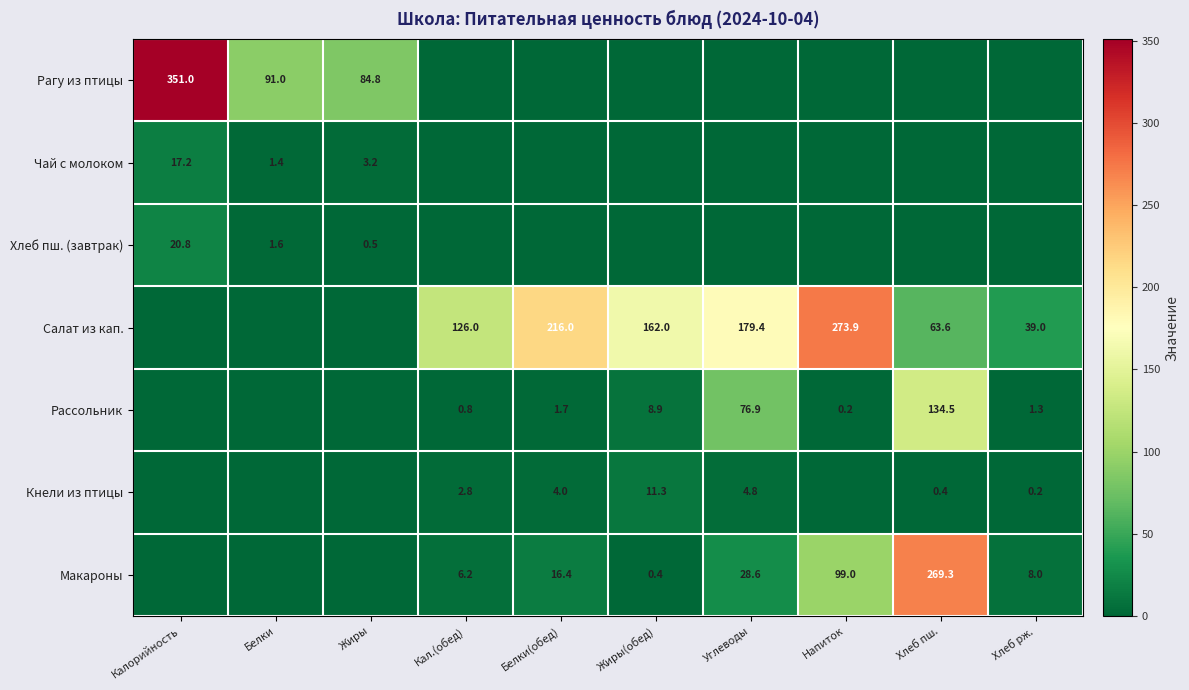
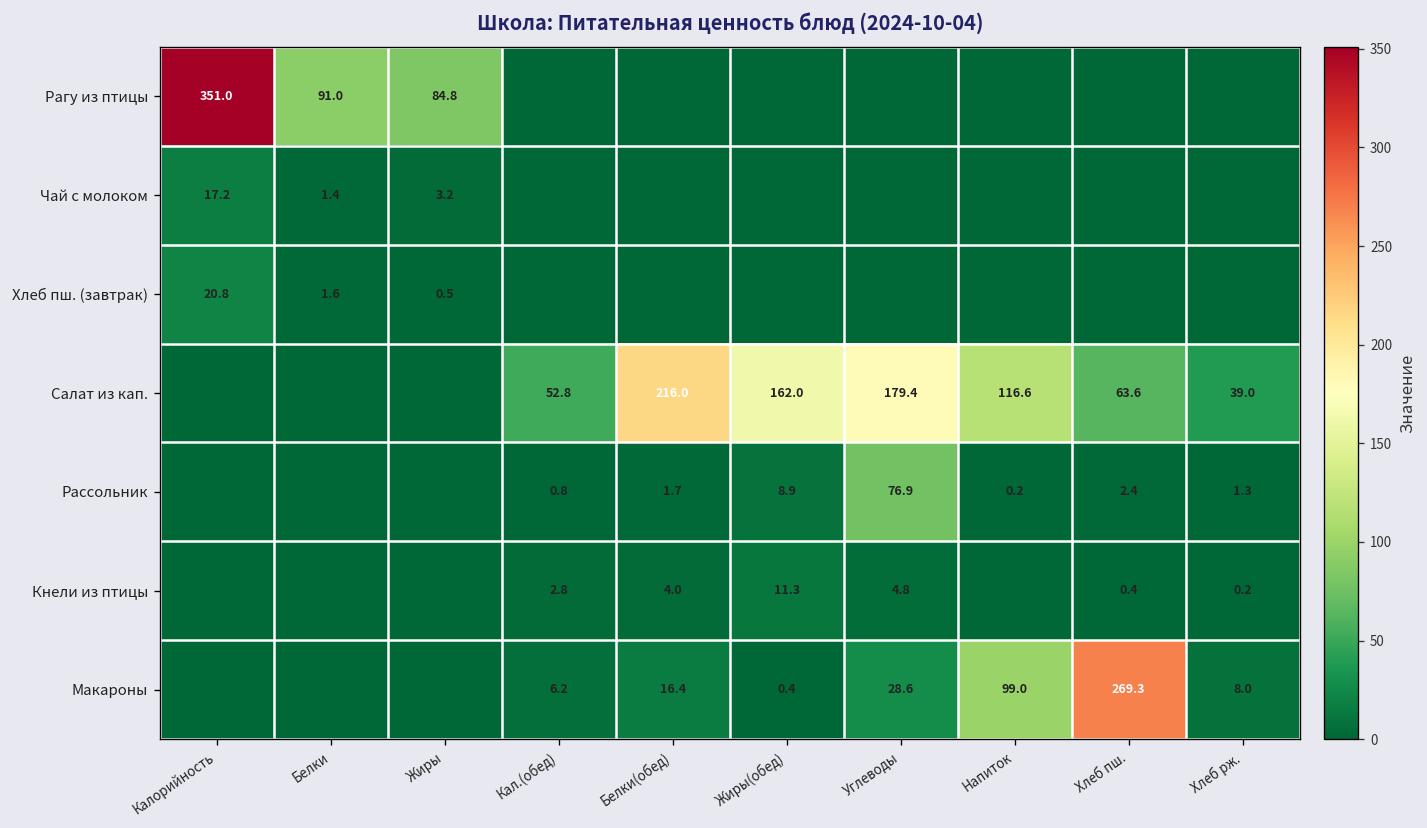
  {
    "Рагу из птицы": {
      "Калорийность": 351.0,
      "Белки": 91.0,
      "Жиры": 84.8
    },
    "Чай с молоком": {
      "Калорийность": 17.2,
      "Белки": 1.4,
      "Жиры": 3.2
    },
    "Хлеб пш. (завтрак)": {
      "Калорийность": 20.8,
      "Белки": 1.6,
      "Жиры": 0.5
    },
    "Салат из кап.": {
-     "Кал.(обед)": 126.0,
+     "Кал.(обед)": 52.8,
      "Белки(обед)": 216.0,
      "Жиры(обед)": 162.0,
      "Углеводы": 179.4,
-     "Напиток": 273.9,
+     "Напиток": 116.6,
      "Хлеб пш.": 63.6,
      "Хлеб рж.": 39.0
    },
    "Рассольник": {
      "Кал.(обед)": 0.8,
      "Белки(обед)": 1.7,
      "Жиры(обед)": 8.9,
      "Углеводы": 76.9,
      "Напиток": 0.2,
-     "Хлеб пш.": 134.5,
+     "Хлеб пш.": 2.4,
      "Хлеб рж.": 1.3
    },
    "Кнели из птицы": {
      "Кал.(обед)": 2.8,
      "Белки(обед)": 4.0,
      "Жиры(обед)": 11.3,
      "Углеводы": 4.8,
      "Хлеб пш.": 0.4,
      "Хлеб рж.": 0.2
    },
    "Макароны": {
      "Кал.(обед)": 6.2,
      "Белки(обед)": 16.4,
      "Жиры(обед)": 0.4,
      "Углеводы": 28.6,
      "Напиток": 99.0,
      "Хлеб пш.": 269.3,
      "Хлеб рж.": 8.0
    }
  }
